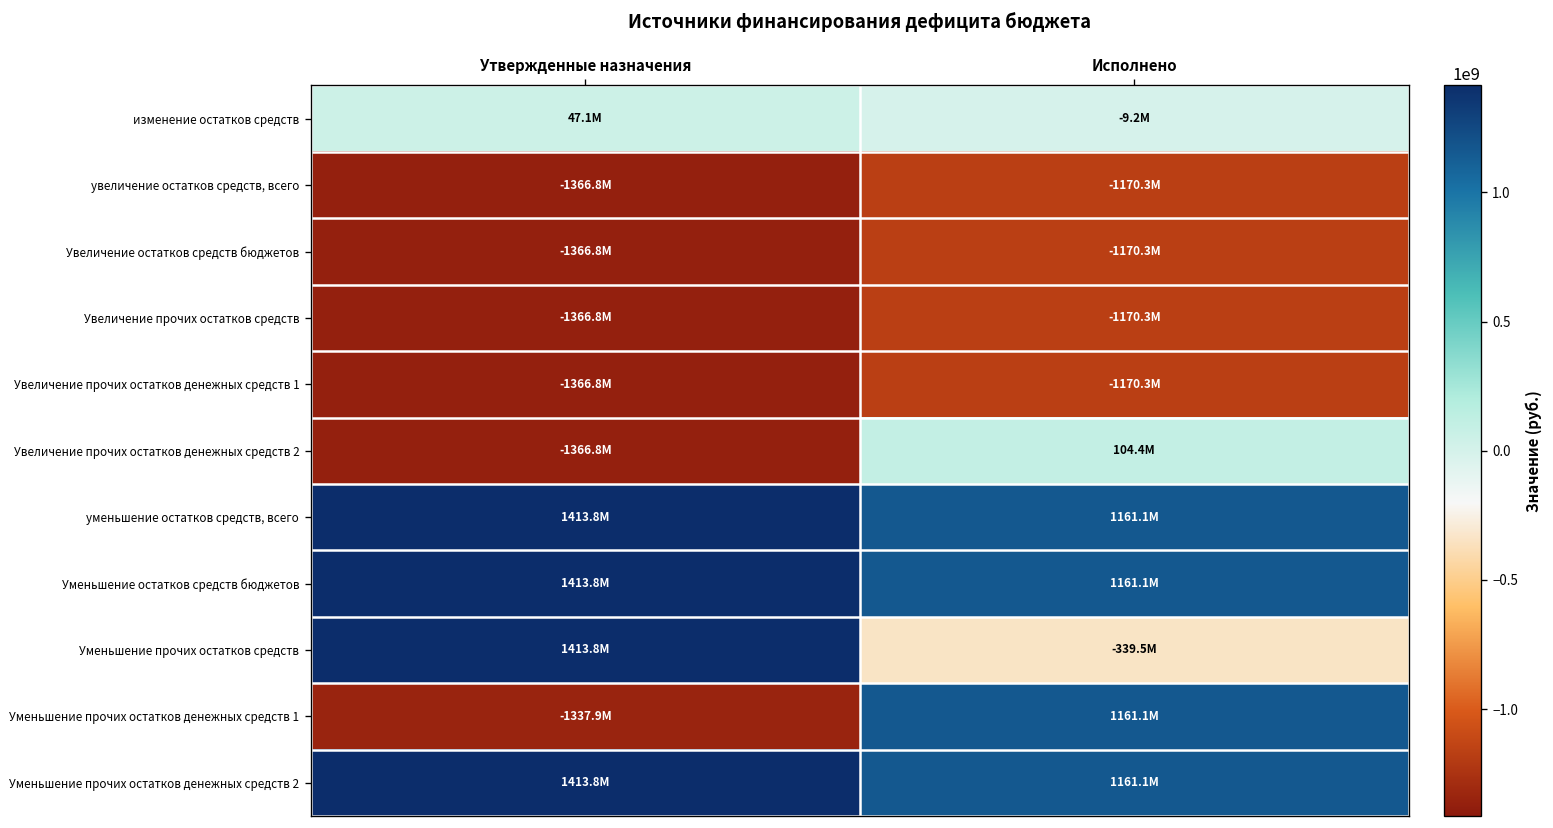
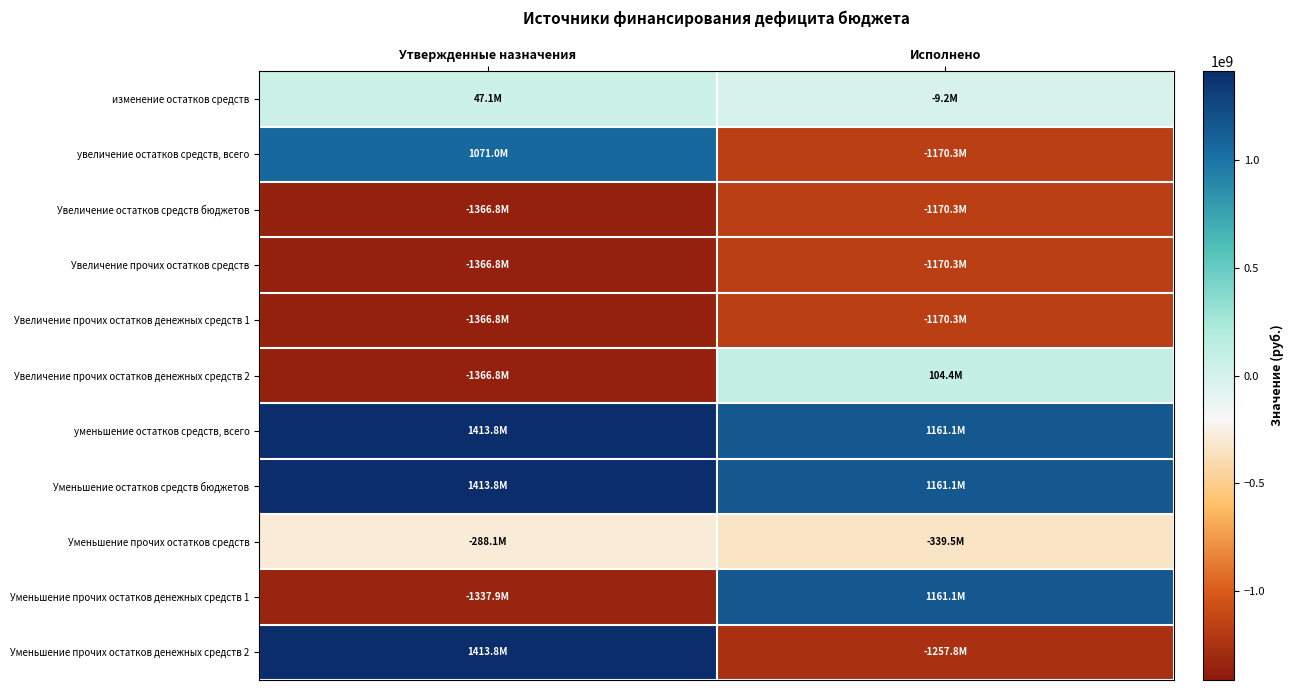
  {
    "изменение остатков средств": {
      "Утвержденные назначения": "47.1M",
      "Исполнено": "-9.2M"
    },
    "увеличение остатков средств, всего": {
-     "Утвержденные назначения": "-1366.8M",
+     "Утвержденные назначения": "1071.0M",
      "Исполнено": "-1170.3M"
    },
    "Увеличение остатков средств бюджетов": {
      "Утвержденные назначения": "-1366.8M",
      "Исполнено": "-1170.3M"
    },
    "Увеличение прочих остатков средств": {
      "Утвержденные назначения": "-1366.8M",
      "Исполнено": "-1170.3M"
    },
    "Увеличение прочих остатков денежных средств 1": {
      "Утвержденные назначения": "-1366.8M",
      "Исполнено": "-1170.3M"
    },
    "Увеличение прочих остатков денежных средств 2": {
      "Утвержденные назначения": "-1366.8M",
      "Исполнено": "104.4M"
    },
    "уменьшение остатков средств, всего": {
      "Утвержденные назначения": "1413.8M",
      "Исполнено": "1161.1M"
    },
    "Уменьшение остатков средств бюджетов": {
      "Утвержденные назначения": "1413.8M",
      "Исполнено": "1161.1M"
    },
    "Уменьшение прочих остатков средств": {
-     "Утвержденные назначения": "1413.8M",
+     "Утвержденные назначения": "-288.1M",
      "Исполнено": "-339.5M"
    },
    "Уменьшение прочих остатков денежных средств 1": {
      "Утвержденные назначения": "-1337.9M",
      "Исполнено": "1161.1M"
    },
    "Уменьшение прочих остатков денежных средств 2": {
      "Утвержденные назначения": "1413.8M",
-     "Исполнено": "1161.1M"
+     "Исполнено": "-1257.8M"
    }
  }
